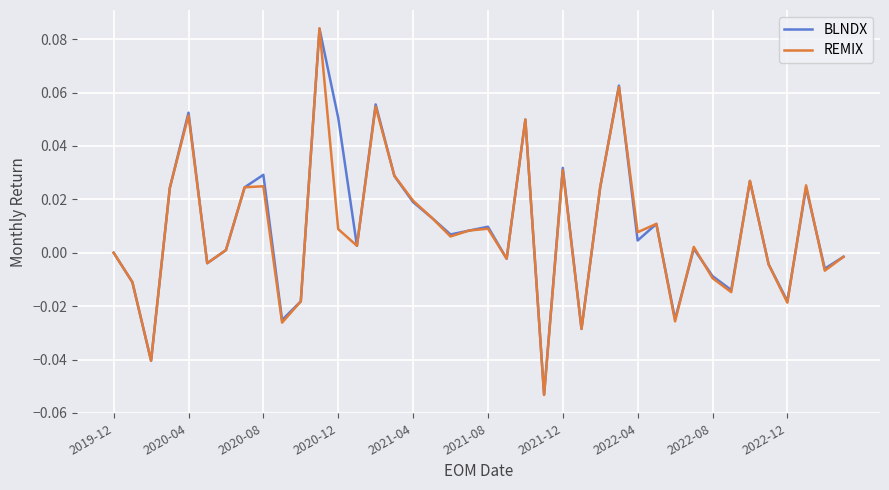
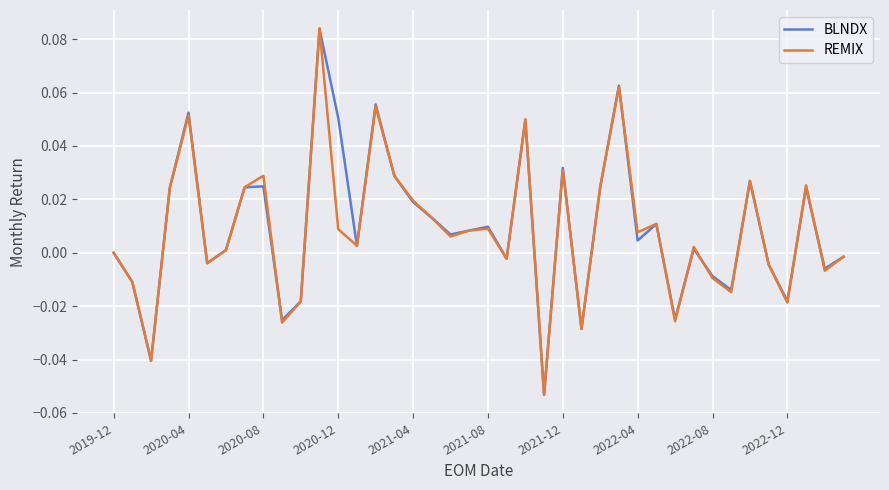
  {
    "BLNDX": {
      "2020-04": 0.052,
-     "2020-08": 0.029,
+     "2020-08": 0.025,
      "2020-12": 0.051,
      "2022-04": 0.005
    },
    "REMIX": {
      "2020-04": 0.051,
-     "2020-08": 0.025,
+     "2020-08": 0.029,
      "2020-12": 0.009,
      "2022-04": 0.008
    }
  }
